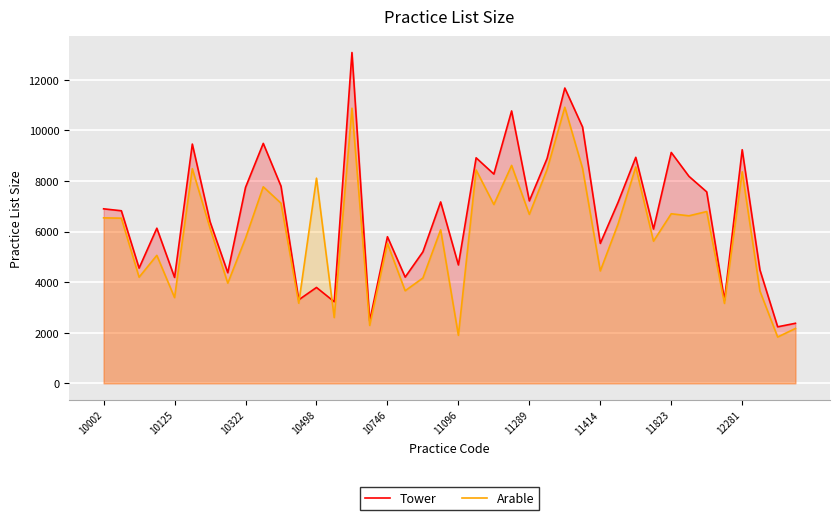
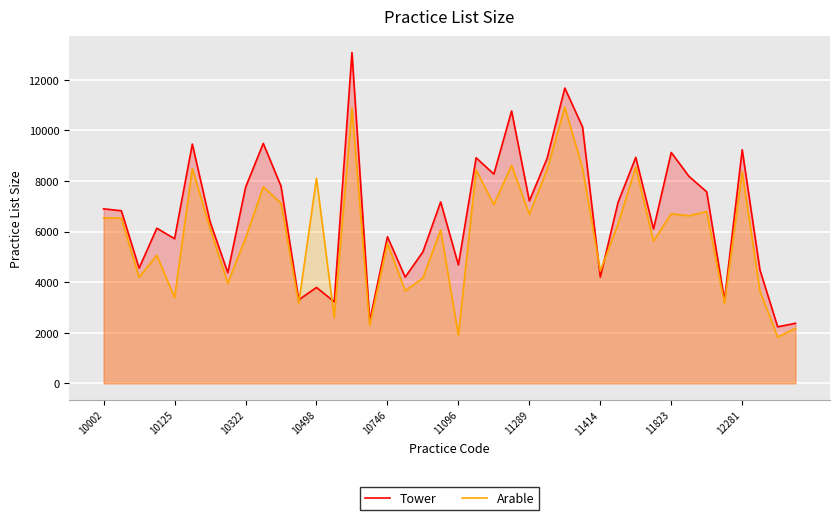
  {
    "Tower": {
      "10002": 6900,
-     "10125": 4200,
+     "10125": 5700,
      "10322": 7700,
      "10498": 3800,
      "10746": 5800,
      "11096": 4700,
      "11289": 7200,
-     "11414": 5500,
+     "11414": 4200,
      "11823": 9100,
      "12281": 9200
    },
    "Arable": {
      "10002": 6500,
      "10125": 3400,
      "10322": 5700,
      "10498": 8100,
      "10746": 5500,
      "11096": 1900,
      "11289": 6700,
      "11414": 4400,
      "11823": 6700,
      "12281": 8400
    }
  }
